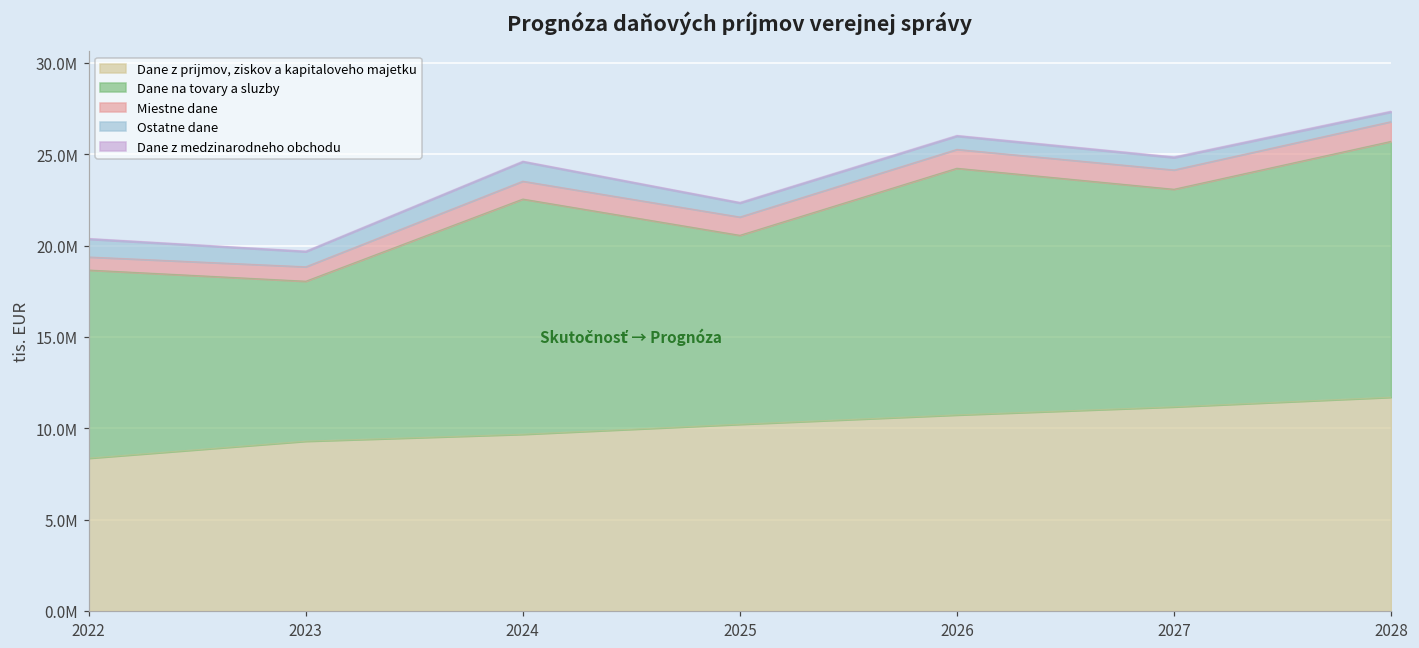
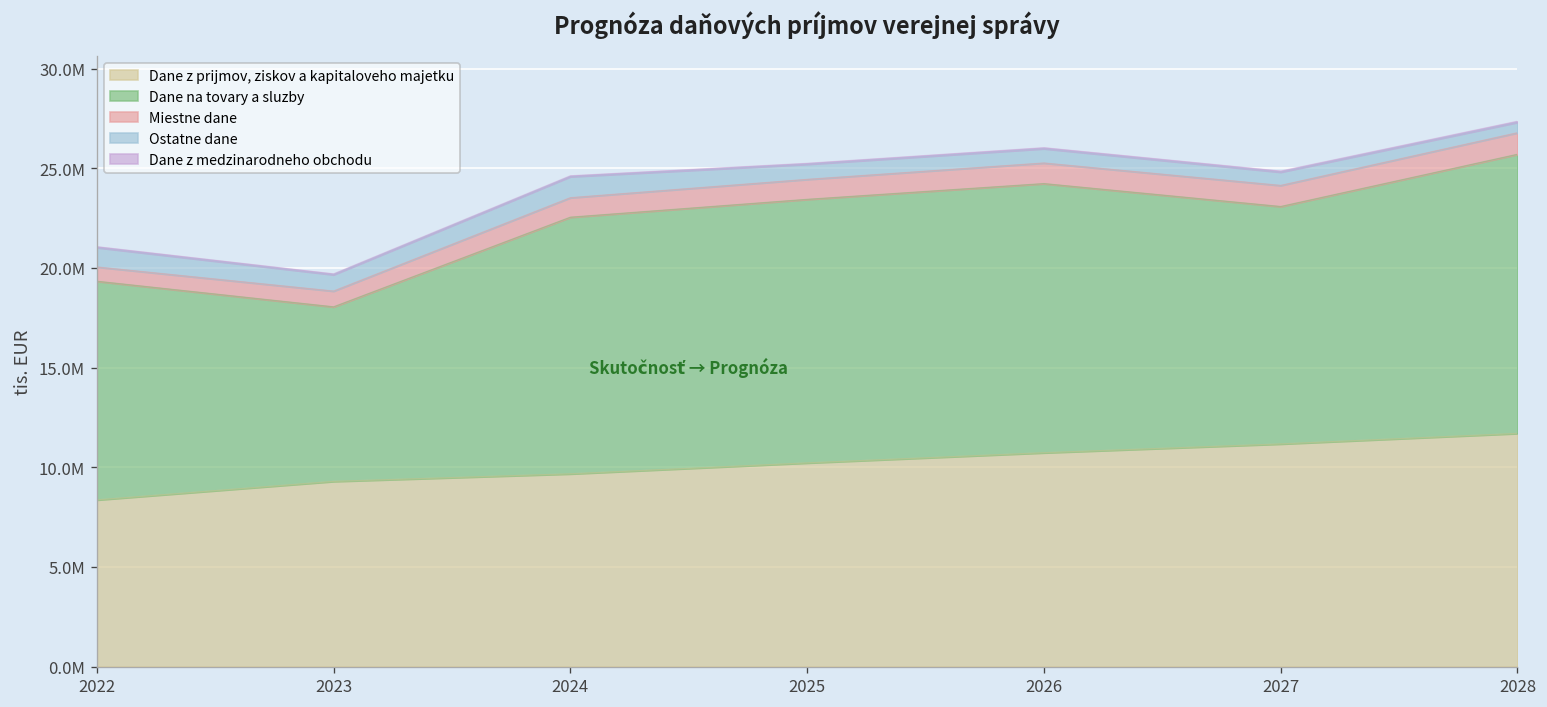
  {
    "Dane na tovary a sluzby": {
-     "2022": 10300000,
+     "2022": 11000000,
      "2023": 8800000,
      "2024": 12900000,
-     "2025": 10300000,
+     "2025": 13200000,
      "2026": 13500000,
      "2027": 11900000,
      "2028": 14000000
    }
  }
